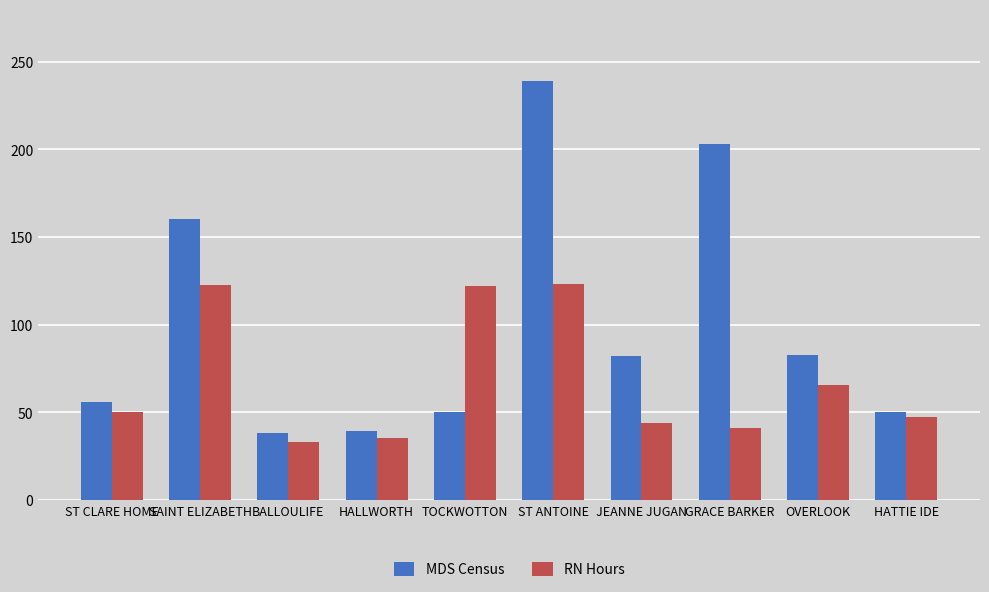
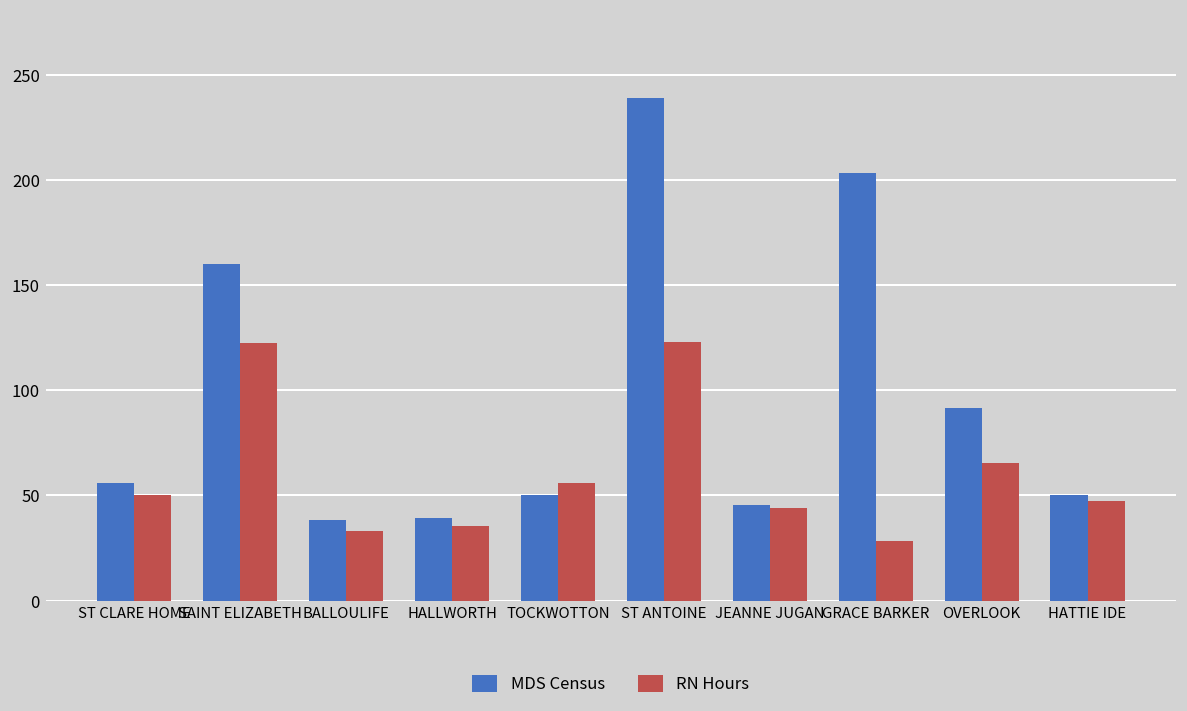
  {
    "MDS Census": {
      "ST CLARE HOME": 56,
      "SAINT ELIZABETH": 160,
      "BALLOULIFE": 38,
      "HALLWORTH": 39,
      "TOCKWOTTON": 50,
      "ST ANTOINE": 239,
-     "JEANNE JUGAN": 82,
+     "JEANNE JUGAN": 45,
      "GRACE BARKER": 203,
-     "OVERLOOK": 83,
+     "OVERLOOK": 91,
      "HATTIE IDE": 50
    },
    "RN Hours": {
      "ST CLARE HOME": 50,
      "SAINT ELIZABETH": 122,
      "BALLOULIFE": 33,
      "HALLWORTH": 35,
-     "TOCKWOTTON": 122,
+     "TOCKWOTTON": 56,
      "ST ANTOINE": 123,
      "JEANNE JUGAN": 44,
-     "GRACE BARKER": 41,
+     "GRACE BARKER": 29,
      "OVERLOOK": 66,
      "HATTIE IDE": 47
    }
  }
